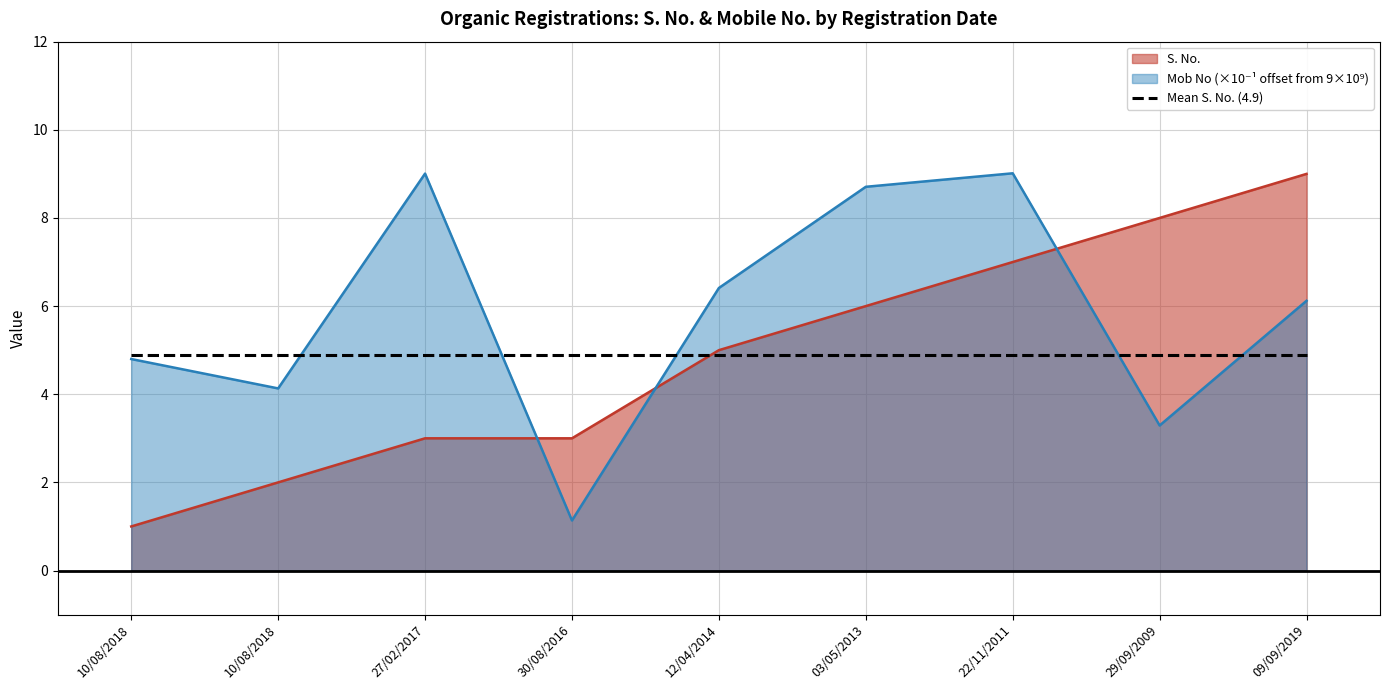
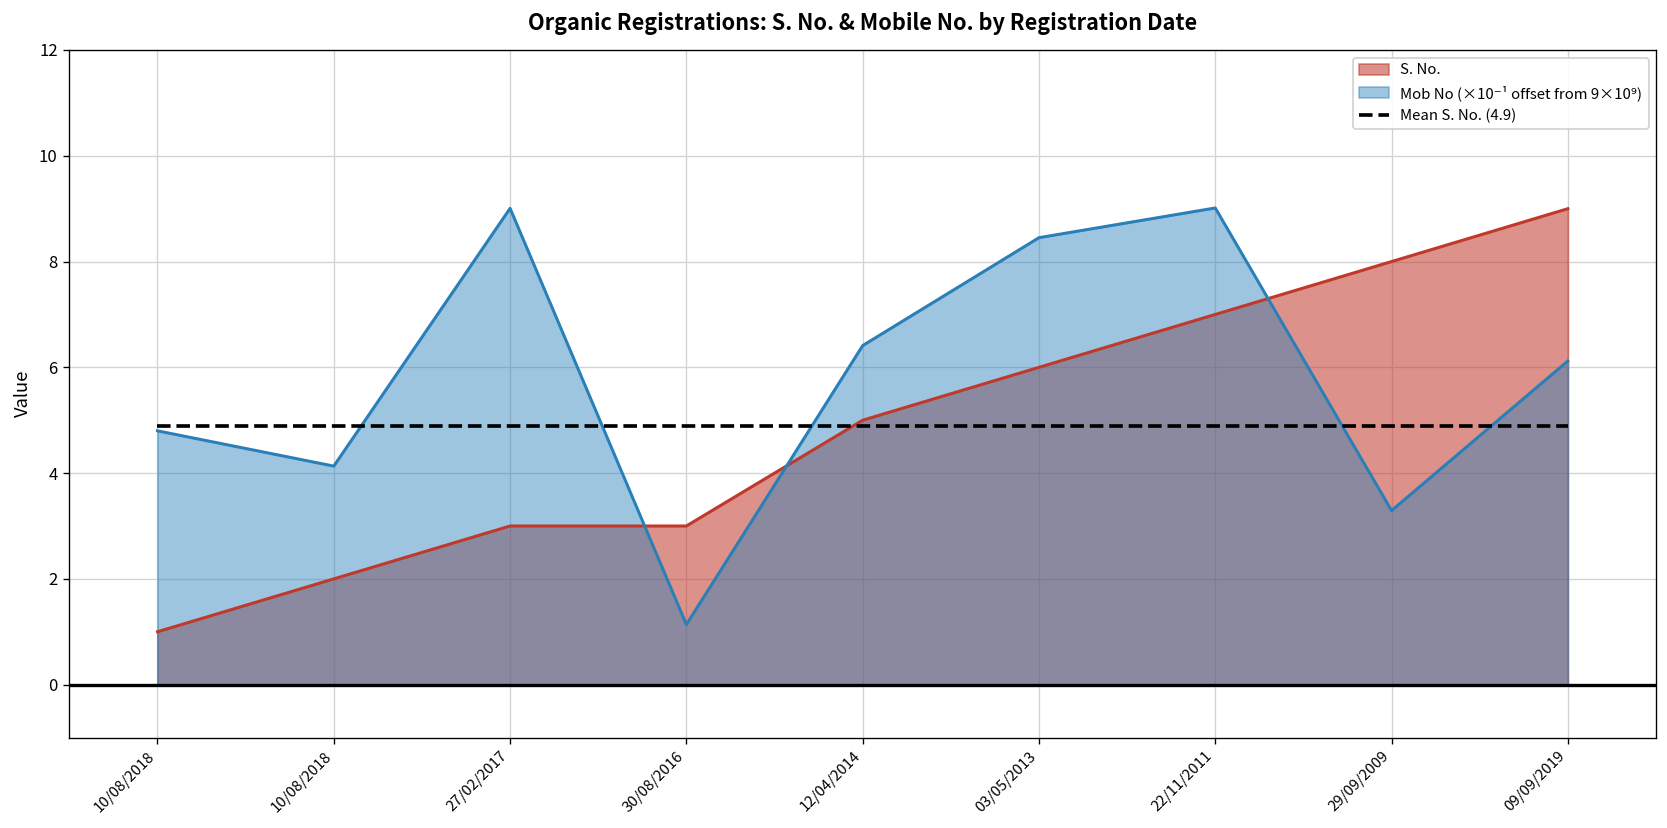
  {
    "S. No.": {
      "27/02/2017": 3.0,
      "30/08/2016": 3.0,
      "12/04/2014": 5.0,
      "03/05/2013": 6.0,
      "22/11/2011": 7.0,
      "29/09/2009": 8.0,
      "09/09/2019": 9.0
    },
    "Mob No (×10⁻¹ offset from 9×10⁹)": {
      "27/02/2017": 9.0,
      "30/08/2016": 1.1,
      "12/04/2014": 6.4,
-     "03/05/2013": 8.7,
+     "03/05/2013": 8.5,
      "22/11/2011": 9.0,
      "29/09/2009": 3.3,
      "09/09/2019": 6.1
    },
    "Mean S. No. (4.9)": {
      "27/02/2017": 4.9,
      "30/08/2016": 4.9,
      "12/04/2014": 4.9,
      "03/05/2013": 4.9,
      "22/11/2011": 4.9,
      "29/09/2009": 4.9,
      "09/09/2019": 4.9
    }
  }
